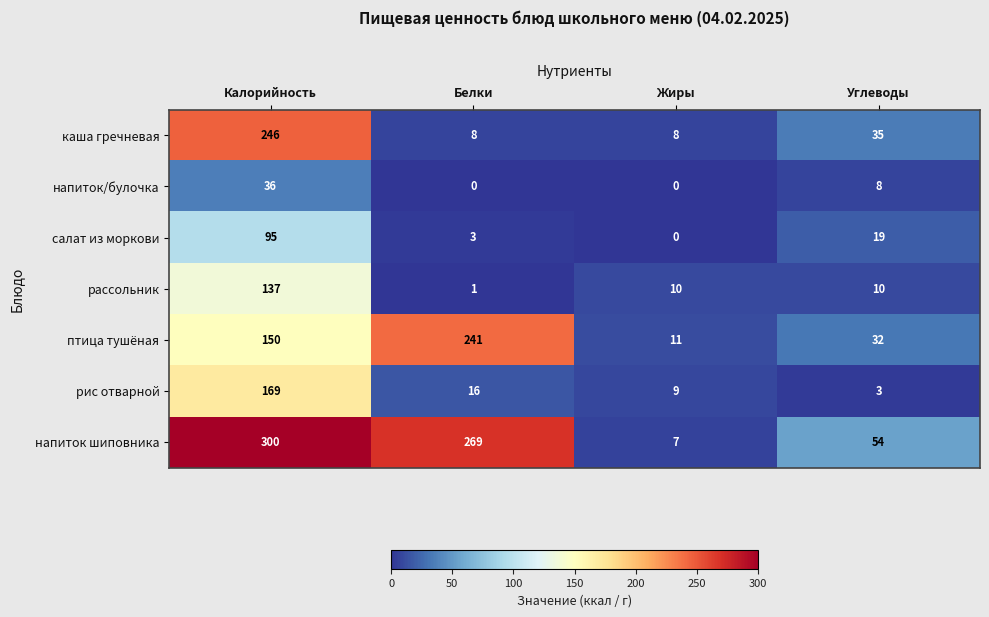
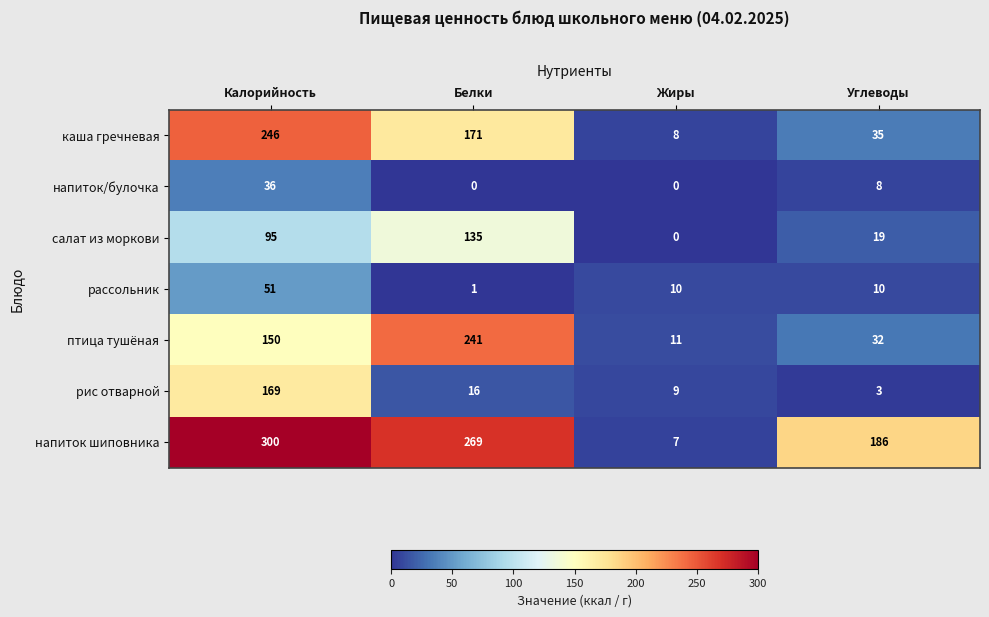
  {
    "каша гречневая": {
      "Калорийность": 246,
-     "Белки": 8,
+     "Белки": 171,
      "Жиры": 8,
      "Углеводы": 35
    },
    "напиток/булочка": {
      "Калорийность": 36,
      "Белки": 0,
      "Жиры": 0,
      "Углеводы": 8
    },
    "салат из моркови": {
      "Калорийность": 95,
-     "Белки": 3,
+     "Белки": 135,
      "Жиры": 0,
      "Углеводы": 19
    },
    "рассольник": {
-     "Калорийность": 137,
+     "Калорийность": 51,
      "Белки": 1,
      "Жиры": 10,
      "Углеводы": 10
    },
    "птица тушёная": {
      "Калорийность": 150,
      "Белки": 241,
      "Жиры": 11,
      "Углеводы": 32
    },
    "рис отварной": {
      "Калорийность": 169,
      "Белки": 16,
      "Жиры": 9,
      "Углеводы": 3
    },
    "напиток шиповника": {
      "Калорийность": 300,
      "Белки": 269,
      "Жиры": 7,
-     "Углеводы": 54
+     "Углеводы": 186
    }
  }
